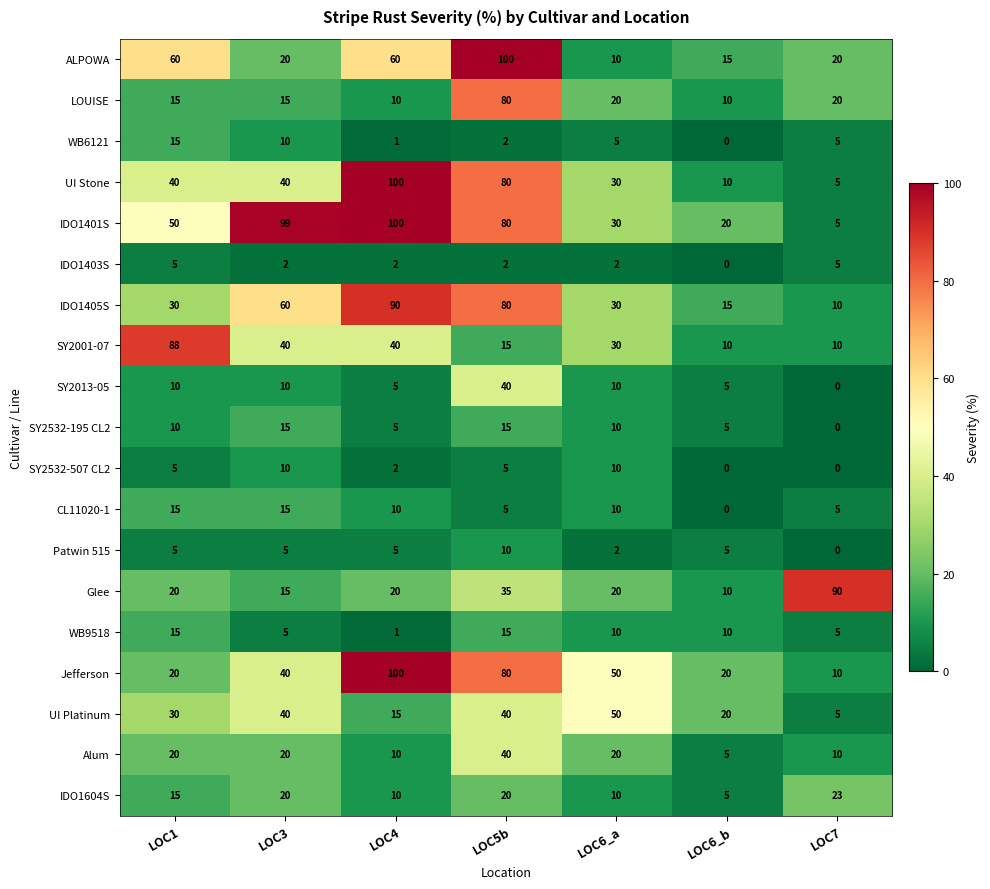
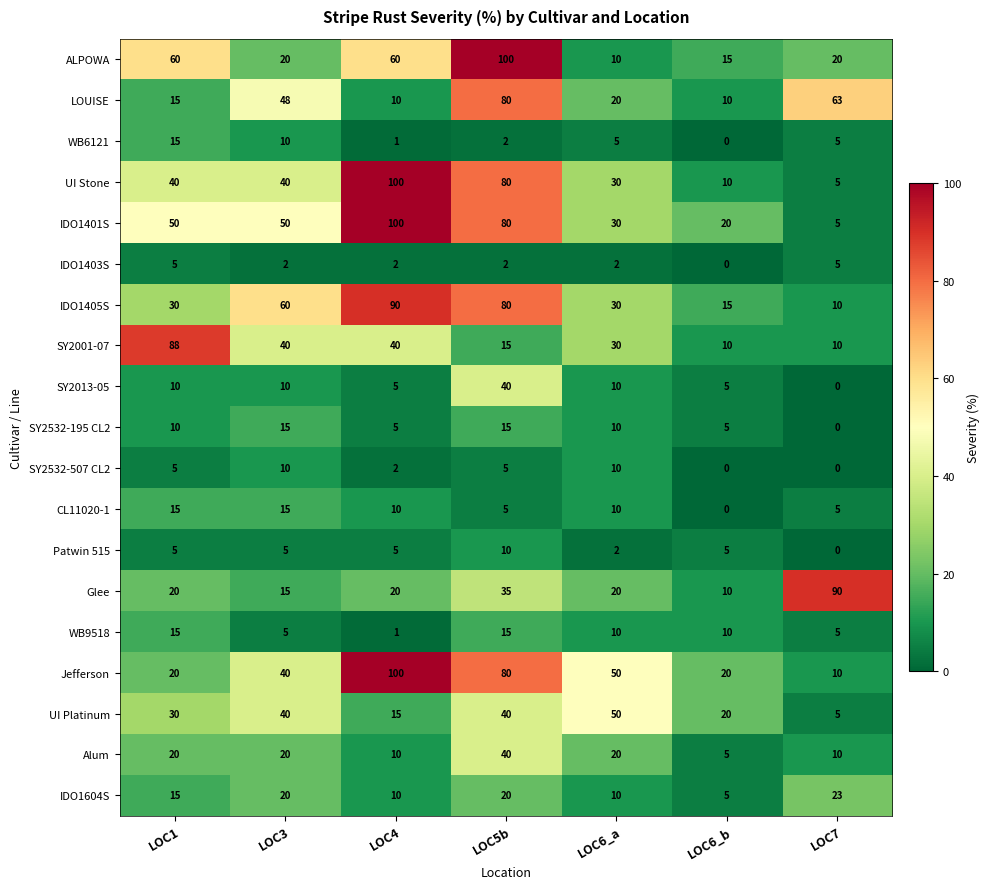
  {
    "ALPOWA": {
      "LOC1": 60,
      "LOC3": 20,
      "LOC4": 60,
      "LOC5b": 100,
      "LOC6_a": 10,
      "LOC6_b": 15,
      "LOC7": 20
    },
    "LOUISE": {
      "LOC1": 15,
-     "LOC3": 15,
+     "LOC3": 48,
      "LOC4": 10,
      "LOC5b": 80,
      "LOC6_a": 20,
      "LOC6_b": 10,
-     "LOC7": 20
+     "LOC7": 63
    },
    "WB6121": {
      "LOC1": 15,
      "LOC3": 10,
      "LOC4": 1,
      "LOC5b": 2,
      "LOC6_a": 5,
      "LOC6_b": 0,
      "LOC7": 5
    },
    "UI Stone": {
      "LOC1": 40,
      "LOC3": 40,
      "LOC4": 100,
      "LOC5b": 80,
      "LOC6_a": 30,
      "LOC6_b": 10,
      "LOC7": 5
    },
    "IDO1401S": {
      "LOC1": 50,
-     "LOC3": 99,
+     "LOC3": 50,
      "LOC4": 100,
      "LOC5b": 80,
      "LOC6_a": 30,
      "LOC6_b": 20,
      "LOC7": 5
    },
    "IDO1403S": {
      "LOC1": 5,
      "LOC3": 2,
      "LOC4": 2,
      "LOC5b": 2,
      "LOC6_a": 2,
      "LOC6_b": 0,
      "LOC7": 5
    },
    "IDO1405S": {
      "LOC1": 30,
      "LOC3": 60,
      "LOC4": 90,
      "LOC5b": 80,
      "LOC6_a": 30,
      "LOC6_b": 15,
      "LOC7": 10
    },
    "SY2001-07": {
      "LOC1": 88,
      "LOC3": 40,
      "LOC4": 40,
      "LOC5b": 15,
      "LOC6_a": 30,
      "LOC6_b": 10,
      "LOC7": 10
    },
    "SY2013-05": {
      "LOC1": 10,
      "LOC3": 10,
      "LOC4": 5,
      "LOC5b": 40,
      "LOC6_a": 10,
      "LOC6_b": 5,
      "LOC7": 0
    },
    "SY2532-195 CL2": {
      "LOC1": 10,
      "LOC3": 15,
      "LOC4": 5,
      "LOC5b": 15,
      "LOC6_a": 10,
      "LOC6_b": 5,
      "LOC7": 0
    },
    "SY2532-507 CL2": {
      "LOC1": 5,
      "LOC3": 10,
      "LOC4": 2,
      "LOC5b": 5,
      "LOC6_a": 10,
      "LOC6_b": 0,
      "LOC7": 0
    },
    "CL11020-1": {
      "LOC1": 15,
      "LOC3": 15,
      "LOC4": 10,
      "LOC5b": 5,
      "LOC6_a": 10,
      "LOC6_b": 0,
      "LOC7": 5
    },
    "Patwin 515": {
      "LOC1": 5,
      "LOC3": 5,
      "LOC4": 5,
      "LOC5b": 10,
      "LOC6_a": 2,
      "LOC6_b": 5,
      "LOC7": 0
    },
    "Glee": {
      "LOC1": 20,
      "LOC3": 15,
      "LOC4": 20,
      "LOC5b": 35,
      "LOC6_a": 20,
      "LOC6_b": 10,
      "LOC7": 90
    },
    "WB9518": {
      "LOC1": 15,
      "LOC3": 5,
      "LOC4": 1,
      "LOC5b": 15,
      "LOC6_a": 10,
      "LOC6_b": 10,
      "LOC7": 5
    },
    "Jefferson": {
      "LOC1": 20,
      "LOC3": 40,
      "LOC4": 100,
      "LOC5b": 80,
      "LOC6_a": 50,
      "LOC6_b": 20,
      "LOC7": 10
    },
    "UI Platinum": {
      "LOC1": 30,
      "LOC3": 40,
      "LOC4": 15,
      "LOC5b": 40,
      "LOC6_a": 50,
      "LOC6_b": 20,
      "LOC7": 5
    },
    "Alum": {
      "LOC1": 20,
      "LOC3": 20,
      "LOC4": 10,
      "LOC5b": 40,
      "LOC6_a": 20,
      "LOC6_b": 5,
      "LOC7": 10
    },
    "IDO1604S": {
      "LOC1": 15,
      "LOC3": 20,
      "LOC4": 10,
      "LOC5b": 20,
      "LOC6_a": 10,
      "LOC6_b": 5,
      "LOC7": 23
    }
  }
